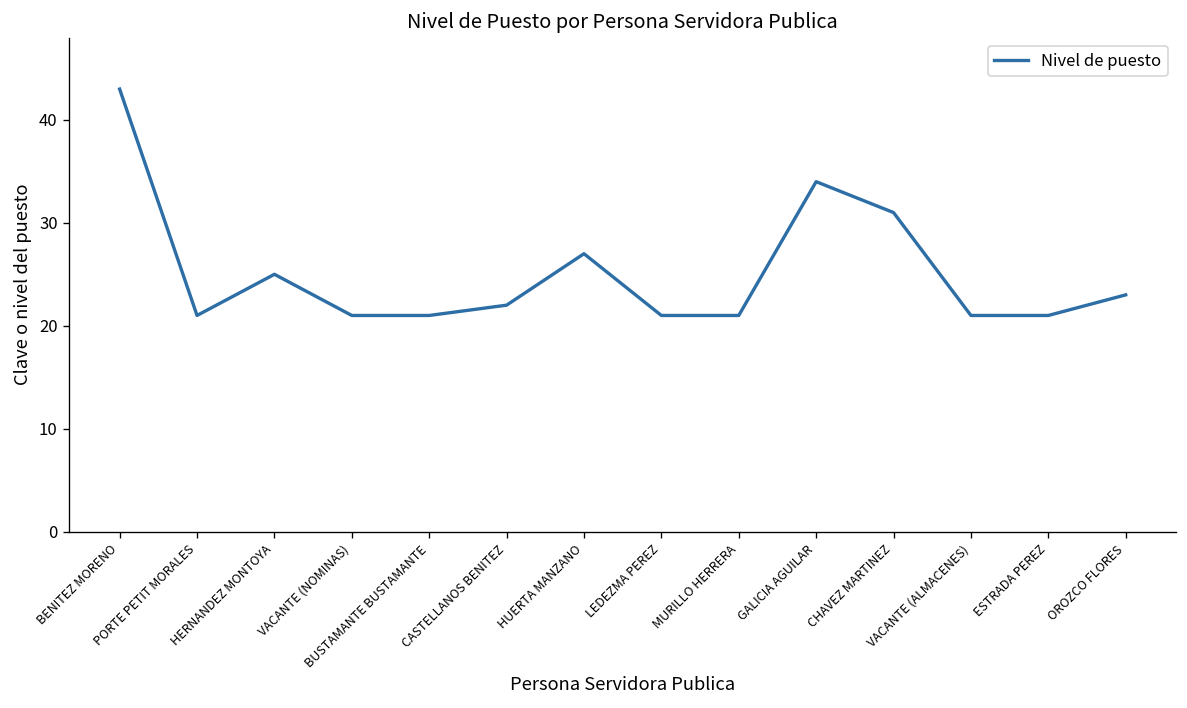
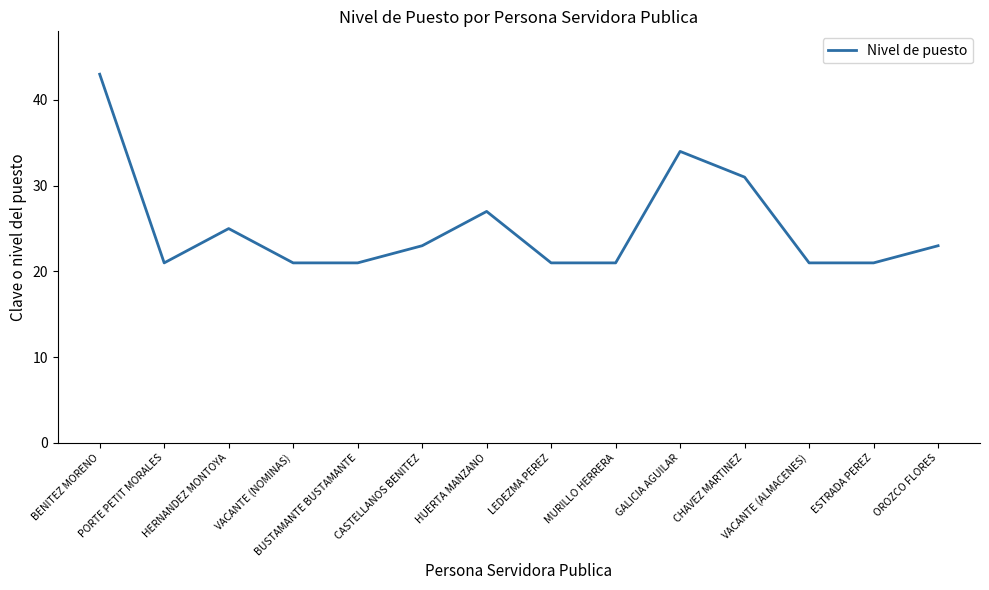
  {
    "BENITEZ MORENO": 43,
    "PORTE PETIT MORALES": 21,
    "HERNANDEZ MONTOYA": 25,
    "VACANTE (NOMINAS)": 21,
    "BUSTAMANTE BUSTAMANTE": 21,
-   "CASTELLANOS BENITEZ": 22,
+   "CASTELLANOS BENITEZ": 23,
    "HUERTA MANZANO": 27,
    "LEDEZMA PEREZ": 21,
    "MURILLO HERRERA": 21,
    "GALICIA AGUILAR": 34,
    "CHAVEZ MARTINEZ": 31,
    "VACANTE (ALMACENES)": 21,
    "ESTRADA PEREZ": 21,
    "OROZCO FLORES": 23
  }
